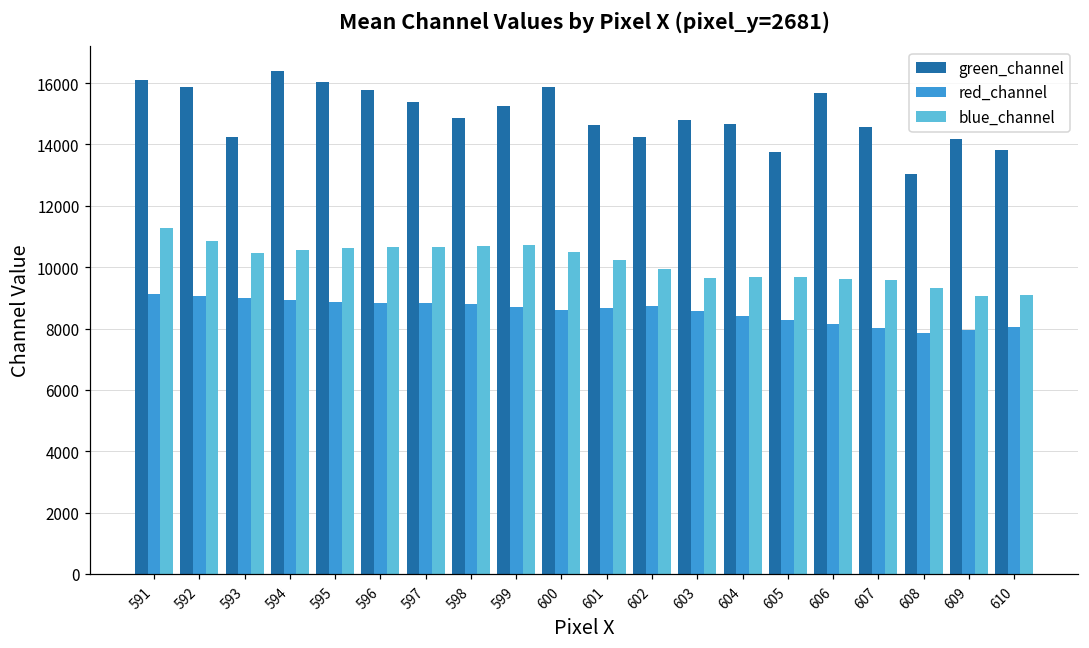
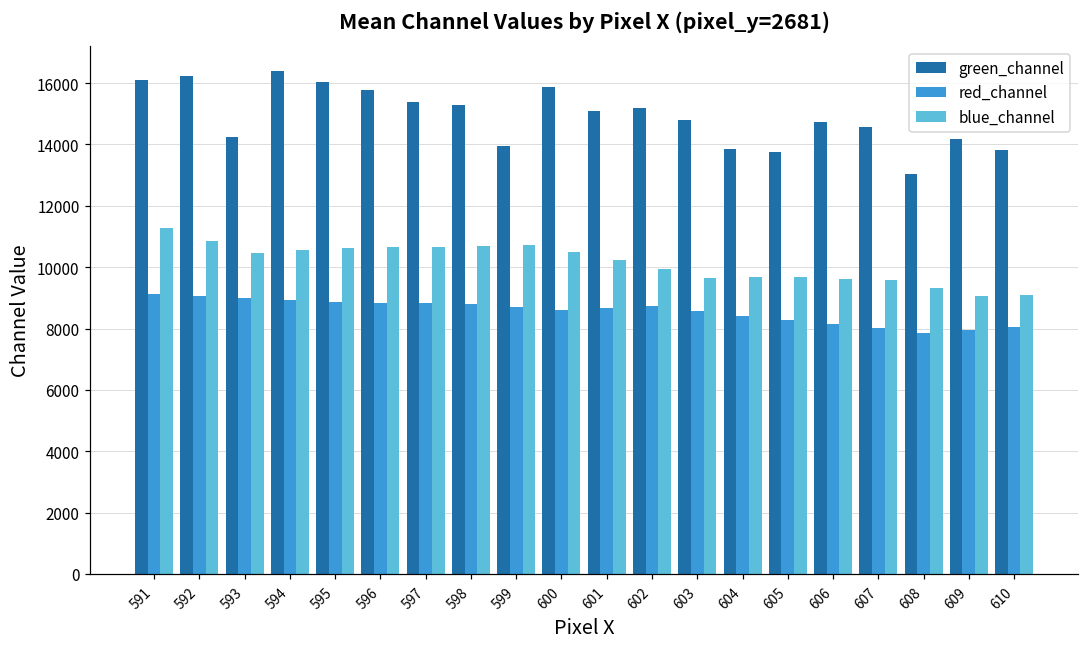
  {
    "green_channel": {
      "591": 16100,
-     "592": 15900,
+     "592": 16200,
      "593": 14200,
      "594": 16400,
      "595": 16000,
      "596": 15800,
      "597": 15400,
-     "598": 14900,
-     "599": 15300,
+     "598": 15300,
+     "599": 13900,
      "600": 15900,
-     "601": 14600,
-     "602": 14300,
+     "601": 15100,
+     "602": 15200,
      "603": 14800,
-     "604": 14700,
+     "604": 13900,
      "605": 13800,
-     "606": 15700,
+     "606": 14700,
      "607": 14600,
      "608": 13000,
      "609": 14200,
      "610": 13800
    }
  }
